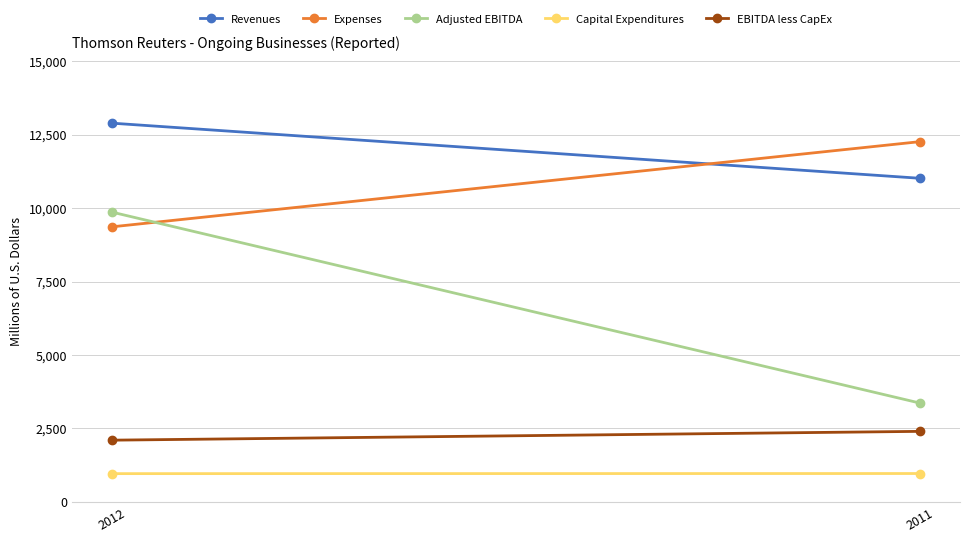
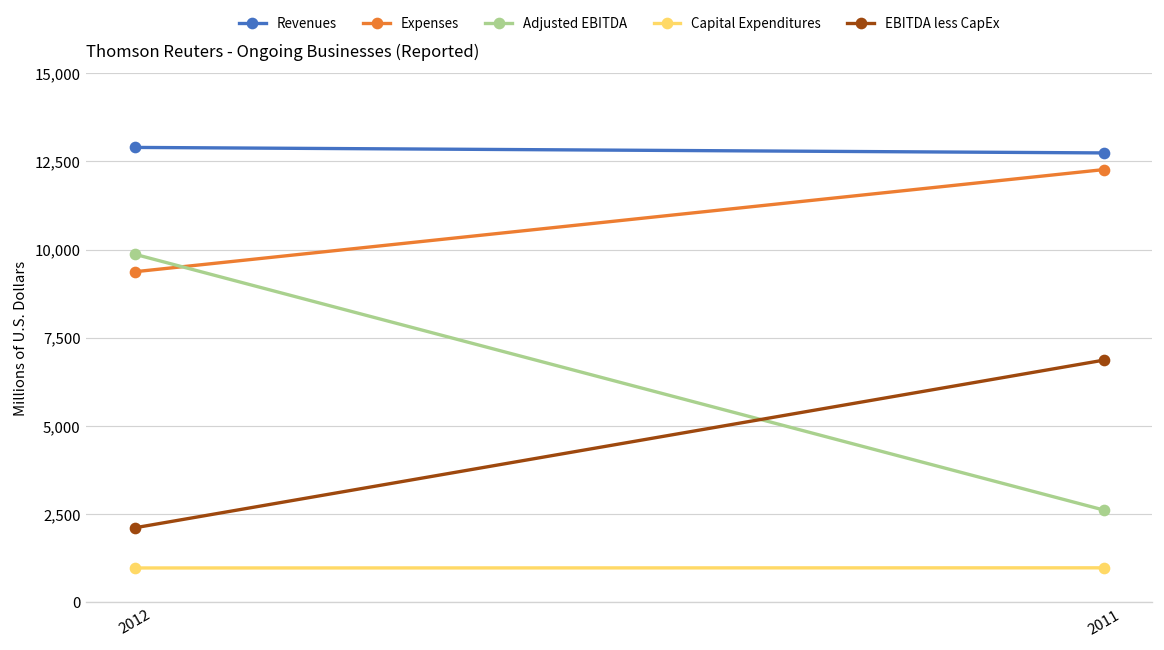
  {
    "Revenues": {
      "2012": "12,900",
-     "2011": "11,000"
+     "2011": "12,700"
    },
    "Expenses": {
      "2012": "9,400",
      "2011": "12,300"
    },
    "Adjusted EBITDA": {
      "2012": "9,900",
-     "2011": "3,400"
+     "2011": "2,600"
    },
    "Capital Expenditures": {
      "2012": "1,000",
      "2011": "1,000"
    },
    "EBITDA less CapEx": {
      "2012": "2,100",
-     "2011": "2,400"
+     "2011": "6,900"
    }
  }
